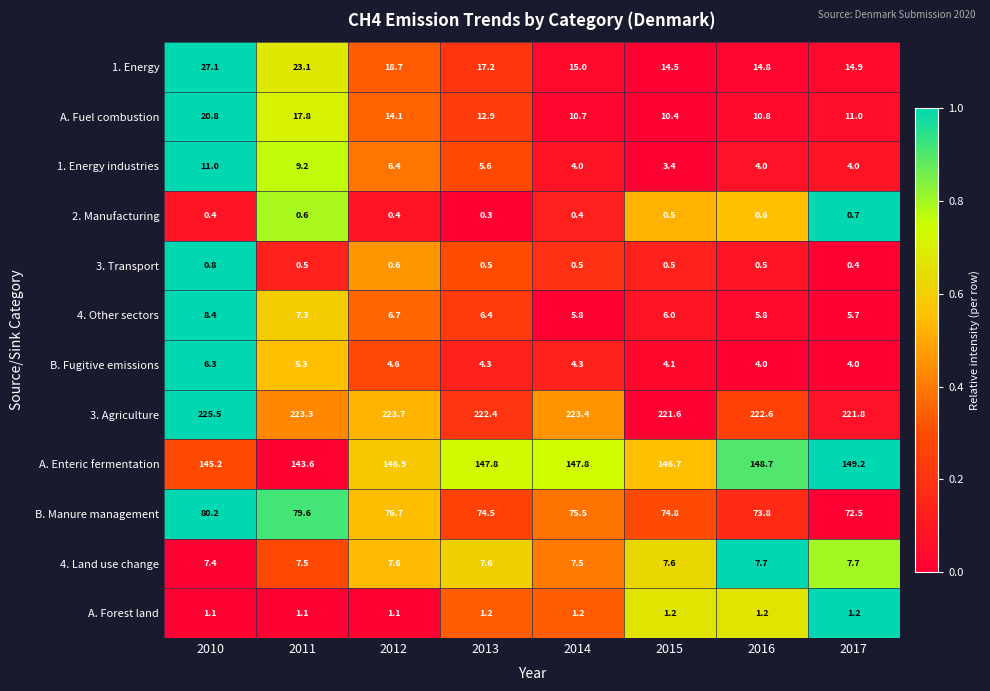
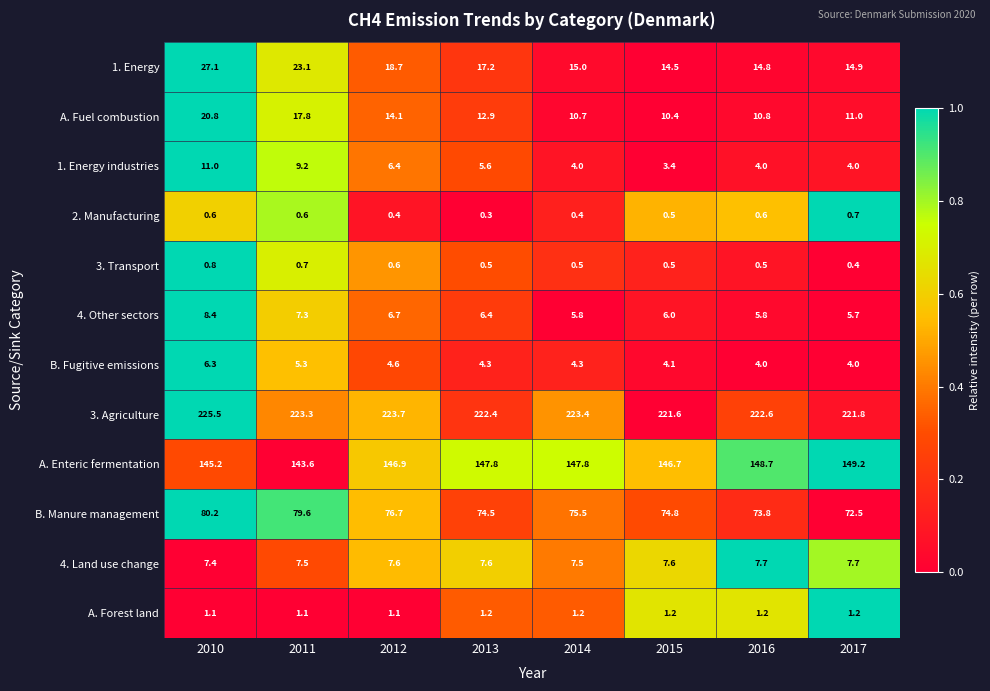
  {
    "1. Energy": {
      "2010": 27.1,
      "2011": 23.1,
      "2012": 18.7,
      "2013": 17.2,
      "2014": 15.0,
      "2015": 14.5,
      "2016": 14.8,
      "2017": 14.9
    },
    "A. Fuel combustion": {
      "2010": 20.8,
      "2011": 17.8,
      "2012": 14.1,
      "2013": 12.9,
      "2014": 10.7,
      "2015": 10.4,
      "2016": 10.8,
      "2017": 11.0
    },
    "1. Energy industries": {
      "2010": 11.0,
      "2011": 9.2,
      "2012": 6.4,
      "2013": 5.6,
      "2014": 4.0,
      "2015": 3.4,
      "2016": 4.0,
      "2017": 4.0
    },
    "2. Manufacturing": {
-     "2010": 0.4,
+     "2010": 0.6,
      "2011": 0.6,
      "2012": 0.4,
      "2013": 0.3,
      "2014": 0.4,
      "2015": 0.5,
      "2016": 0.6,
      "2017": 0.7
    },
    "3. Transport": {
      "2010": 0.8,
-     "2011": 0.5,
+     "2011": 0.7,
      "2012": 0.6,
      "2013": 0.5,
      "2014": 0.5,
      "2015": 0.5,
      "2016": 0.5,
      "2017": 0.4
    },
    "4. Other sectors": {
      "2010": 8.4,
      "2011": 7.3,
      "2012": 6.7,
      "2013": 6.4,
      "2014": 5.8,
      "2015": 6.0,
      "2016": 5.8,
      "2017": 5.7
    },
    "B. Fugitive emissions": {
      "2010": 6.3,
      "2011": 5.3,
      "2012": 4.6,
      "2013": 4.3,
      "2014": 4.3,
      "2015": 4.1,
      "2016": 4.0,
      "2017": 4.0
    },
    "3. Agriculture": {
      "2010": 225.5,
      "2011": 223.3,
      "2012": 223.7,
      "2013": 222.4,
      "2014": 223.4,
      "2015": 221.6,
      "2016": 222.6,
      "2017": 221.8
    },
    "A. Enteric fermentation": {
      "2010": 145.2,
      "2011": 143.6,
      "2012": 146.9,
      "2013": 147.8,
      "2014": 147.8,
      "2015": 146.7,
      "2016": 148.7,
      "2017": 149.2
    },
    "B. Manure management": {
      "2010": 80.2,
      "2011": 79.6,
      "2012": 76.7,
      "2013": 74.5,
      "2014": 75.5,
      "2015": 74.8,
      "2016": 73.8,
      "2017": 72.5
    },
    "4. Land use change": {
      "2010": 7.4,
      "2011": 7.5,
      "2012": 7.6,
      "2013": 7.6,
      "2014": 7.5,
      "2015": 7.6,
      "2016": 7.7,
      "2017": 7.7
    },
    "A. Forest land": {
      "2010": 1.1,
      "2011": 1.1,
      "2012": 1.1,
      "2013": 1.2,
      "2014": 1.2,
      "2015": 1.2,
      "2016": 1.2,
      "2017": 1.2
    }
  }
